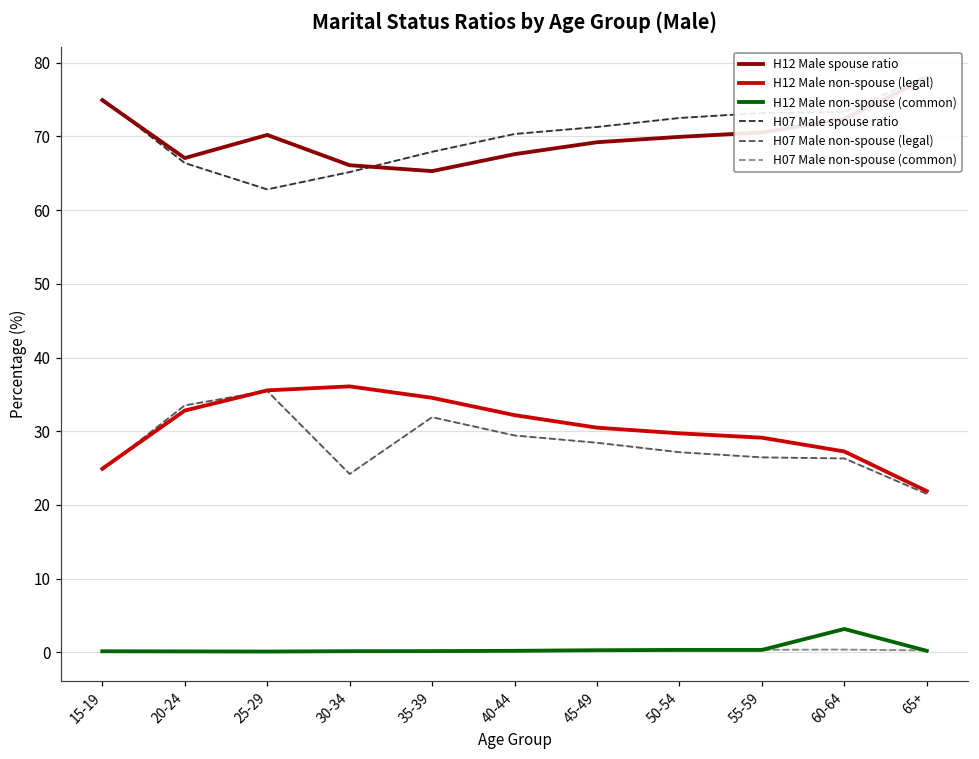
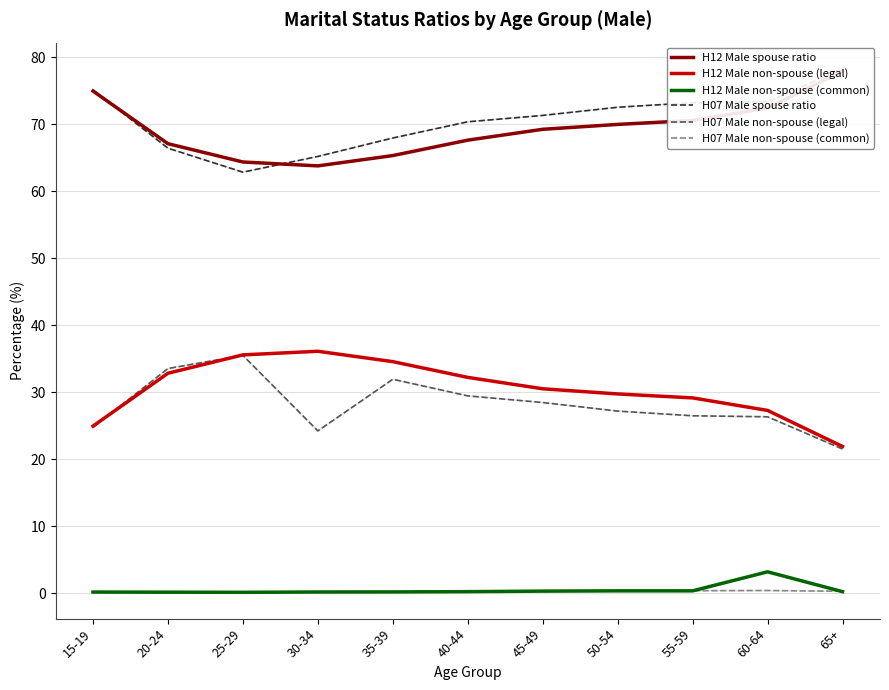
  {
    "H07 Male spouse ratio": {
      "20-24": 66,
      "25-29": 63,
      "30-34": 65,
      "35-39": 68,
      "40-44": 70,
      "45-49": 71,
      "50-54": 73
    },
    "H07 Male non-spouse (legal)": {
      "20-24": 34,
      "30-34": 24,
      "35-39": 32,
      "40-44": 29,
      "45-49": 28,
      "50-54": 27,
      "55-59": 26,
      "60-64": 26
    },
    "H07 Male non-spouse (common)": {
      "60-64": 0
    },
    "H12 Male spouse ratio": {
      "20-24": 67,
-     "25-29": 70,
-     "30-34": 66,
+     "25-29": 64,
+     "30-34": 64,
      "35-39": 65,
      "40-44": 68,
      "45-49": 69,
      "50-54": 70
    },
    "H12 Male non-spouse (legal)": {
      "20-24": 33,
      "30-34": 36,
      "35-39": 35,
      "40-44": 32,
      "45-49": 30,
      "50-54": 30,
      "55-59": 29,
      "60-64": 27
    },
    "H12 Male non-spouse (common)": {
      "60-64": 3
    }
  }
